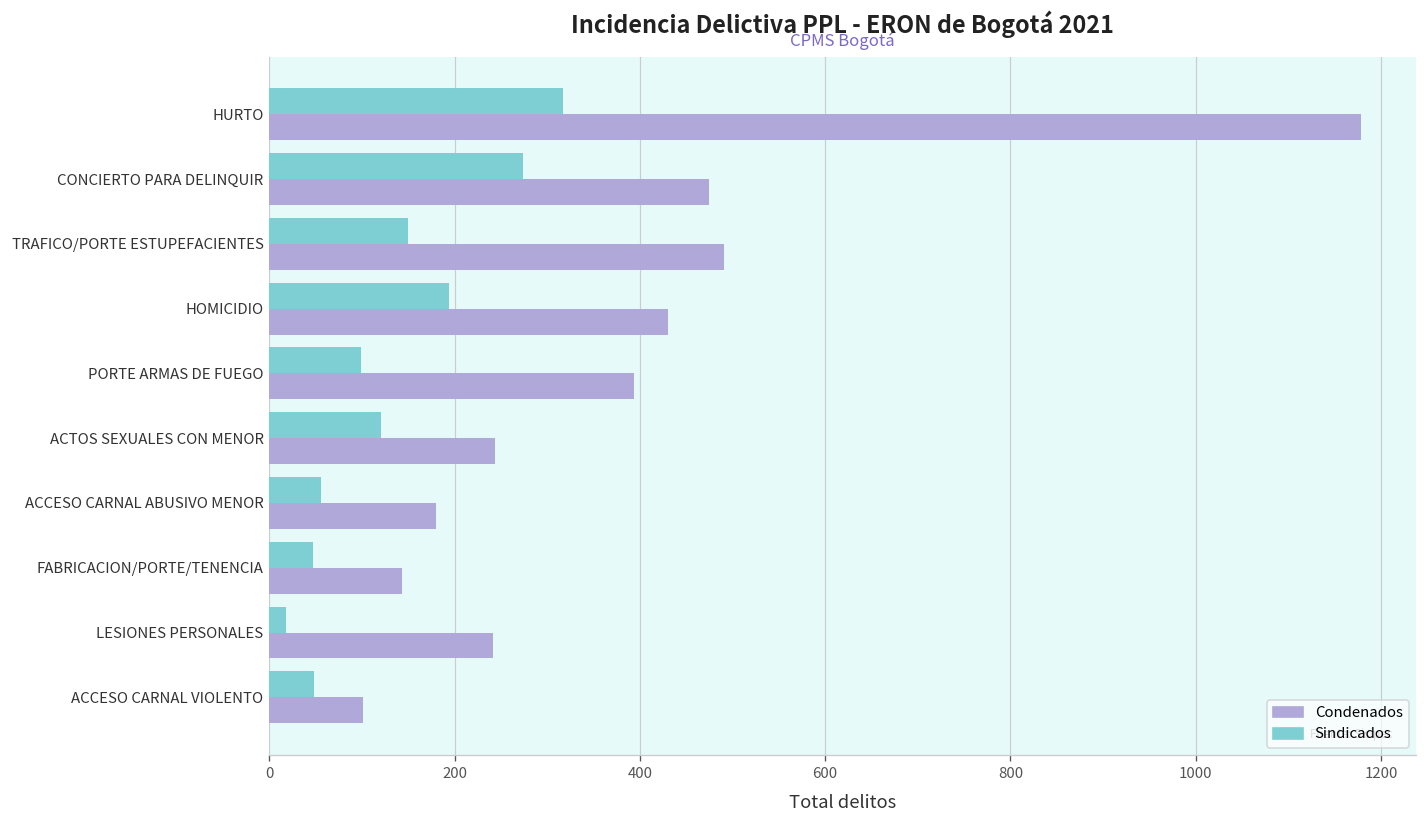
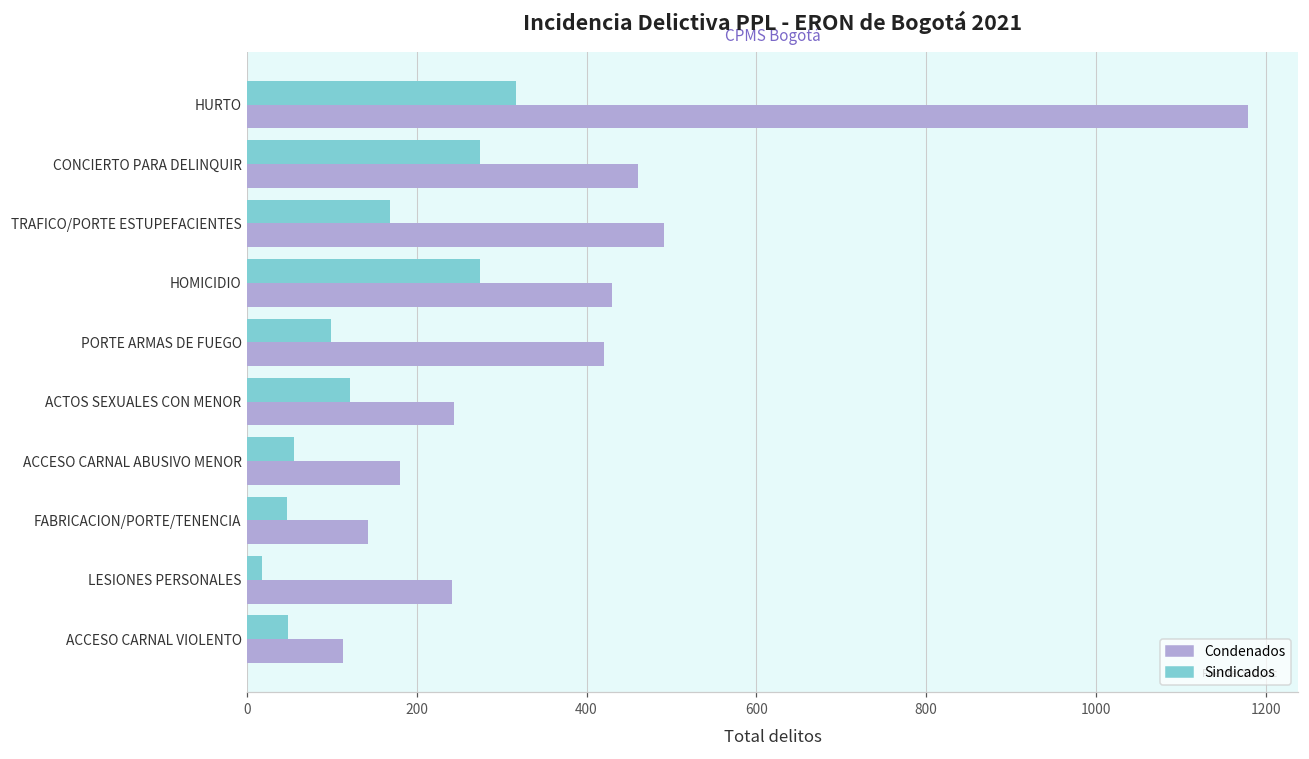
  {
    "Condenados": {
      "HURTO": 1180,
-     "CONCIERTO PARA DELINQUIR": 480,
+     "CONCIERTO PARA DELINQUIR": 460,
      "TRAFICO/PORTE ESTUPEFACIENTES": 490,
      "HOMICIDIO": 430,
-     "PORTE ARMAS DE FUEGO": 390,
+     "PORTE ARMAS DE FUEGO": 420,
      "ACTOS SEXUALES CON MENOR": 240,
      "ACCESO CARNAL ABUSIVO MENOR": 180,
      "FABRICACION/PORTE/TENENCIA": 140,
      "LESIONES PERSONALES": 240,
-     "ACCESO CARNAL VIOLENTO": 100
+     "ACCESO CARNAL VIOLENTO": 110
    },
    "Sindicados": {
      "HURTO": 320,
      "CONCIERTO PARA DELINQUIR": 270,
-     "TRAFICO/PORTE ESTUPEFACIENTES": 150,
-     "HOMICIDIO": 190,
+     "TRAFICO/PORTE ESTUPEFACIENTES": 170,
+     "HOMICIDIO": 270,
      "PORTE ARMAS DE FUEGO": 100,
      "ACTOS SEXUALES CON MENOR": 120,
      "ACCESO CARNAL ABUSIVO MENOR": 60,
      "FABRICACION/PORTE/TENENCIA": 50,
      "LESIONES PERSONALES": 20,
      "ACCESO CARNAL VIOLENTO": 50
    }
  }
